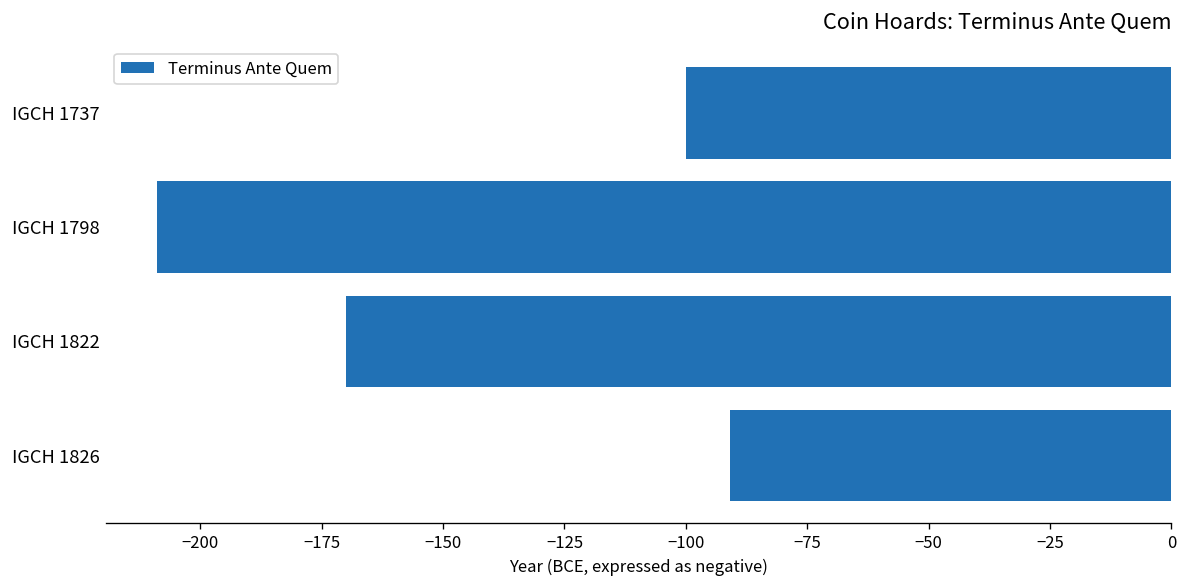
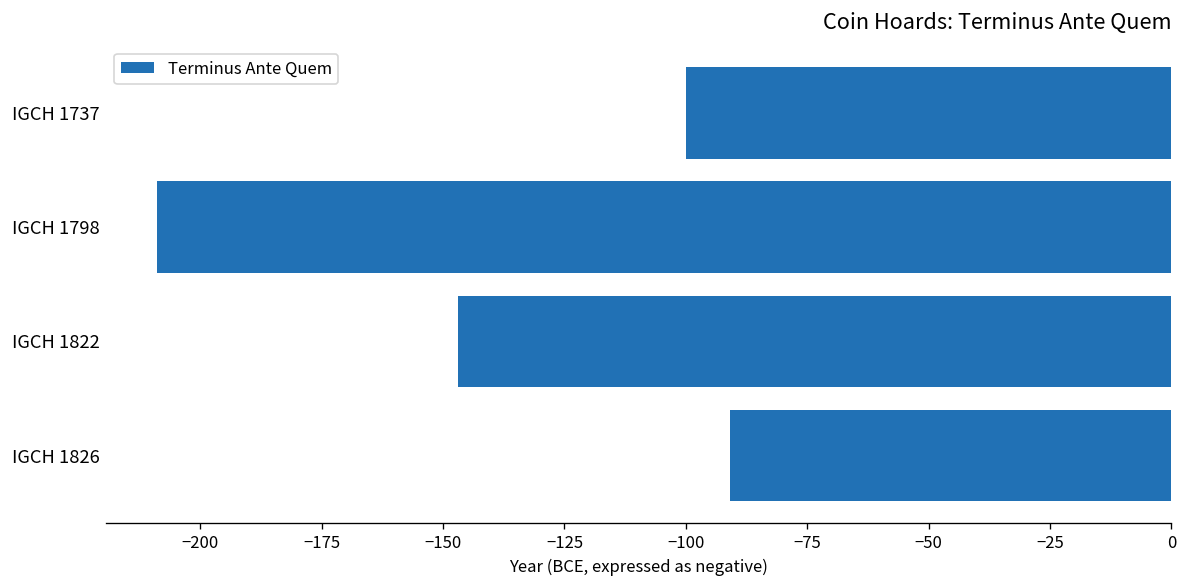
  {
    "IGCH 1737": -100,
    "IGCH 1798": -209,
-   "IGCH 1822": -170,
+   "IGCH 1822": -147,
    "IGCH 1826": -91
  }
